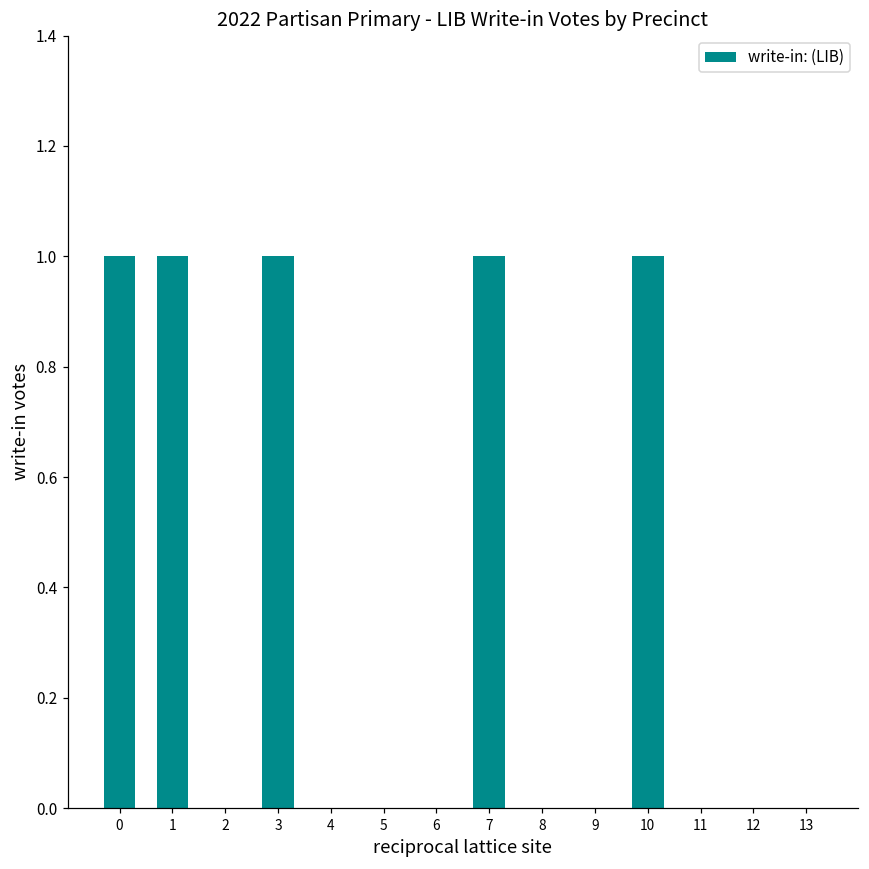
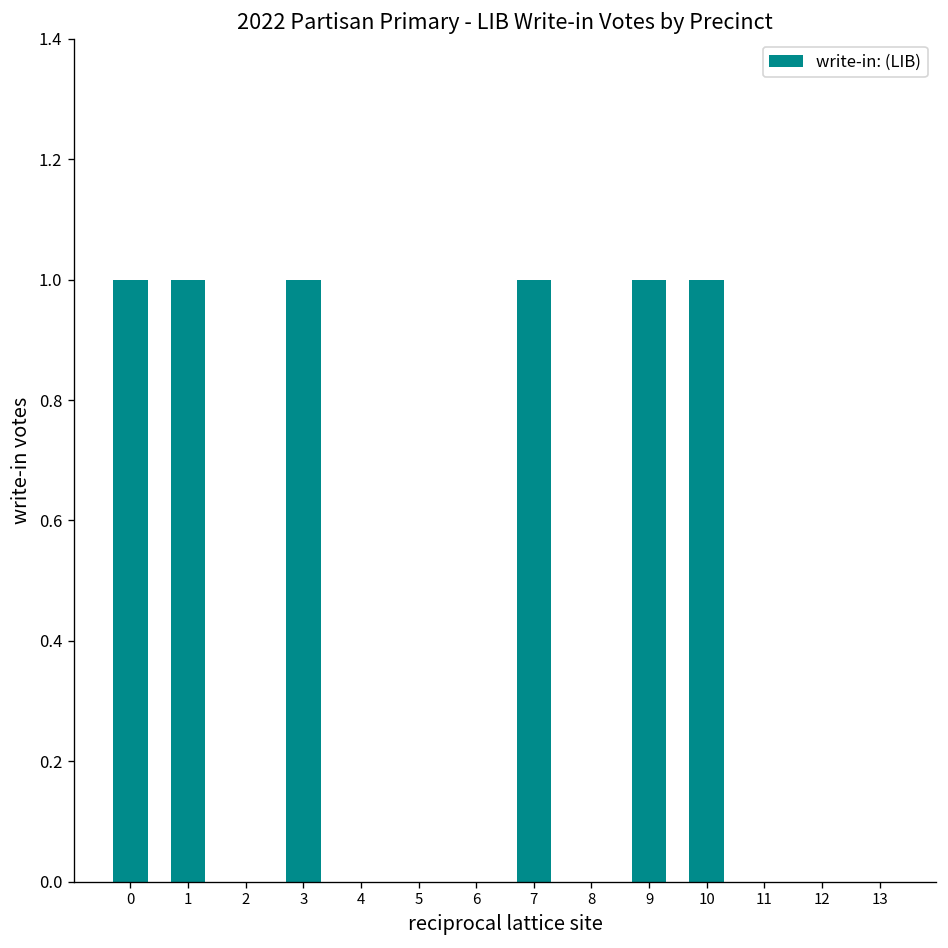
  {
    "0": 1,
    "1": 1,
    "2": 0,
    "3": 1,
    "4": 0,
    "5": 0,
    "6": 0,
    "7": 1,
    "8": 0,
-   "9": 0,
+   "9": 1,
    "10": 1,
    "11": 0,
    "12": 0,
    "13": 0
  }
